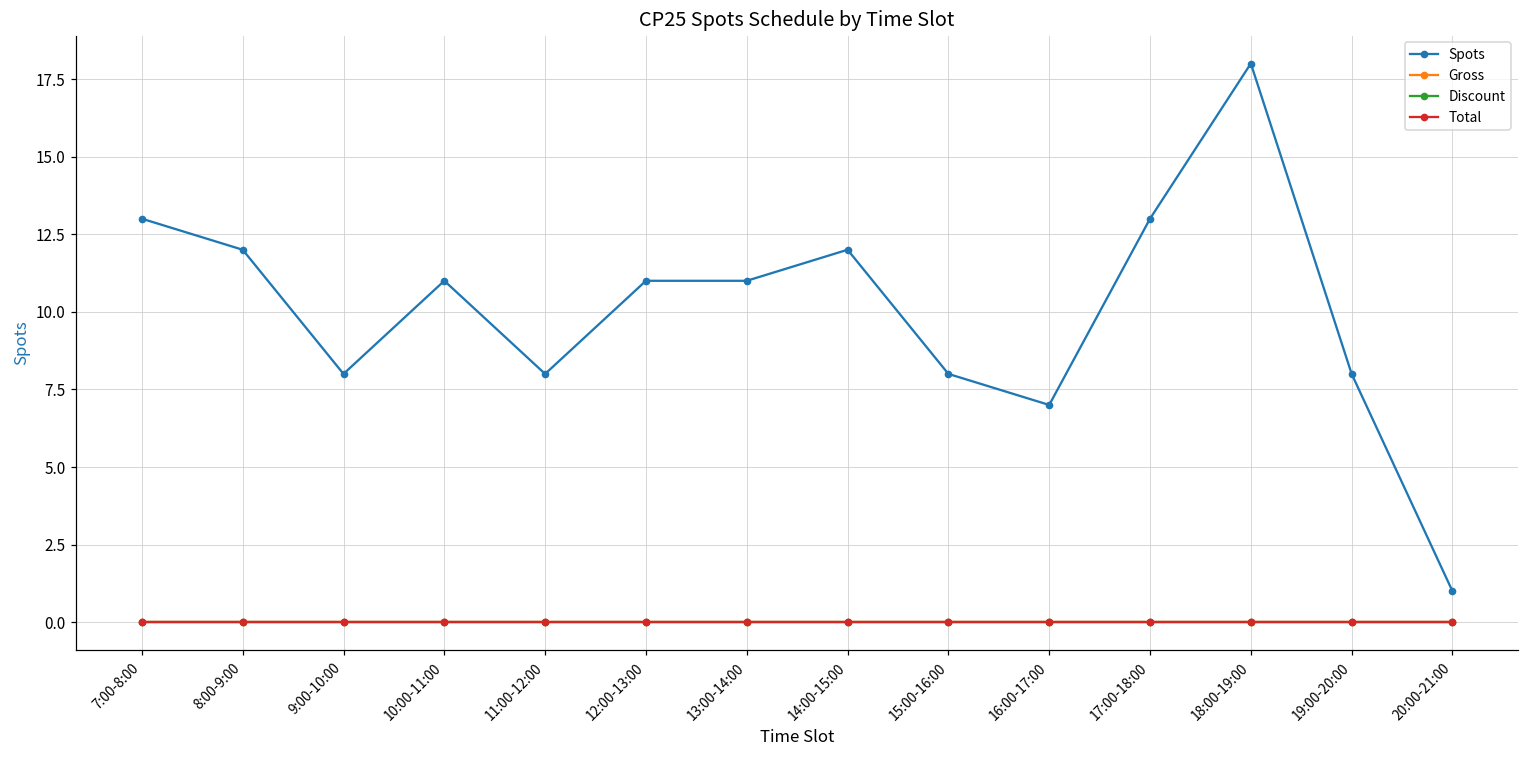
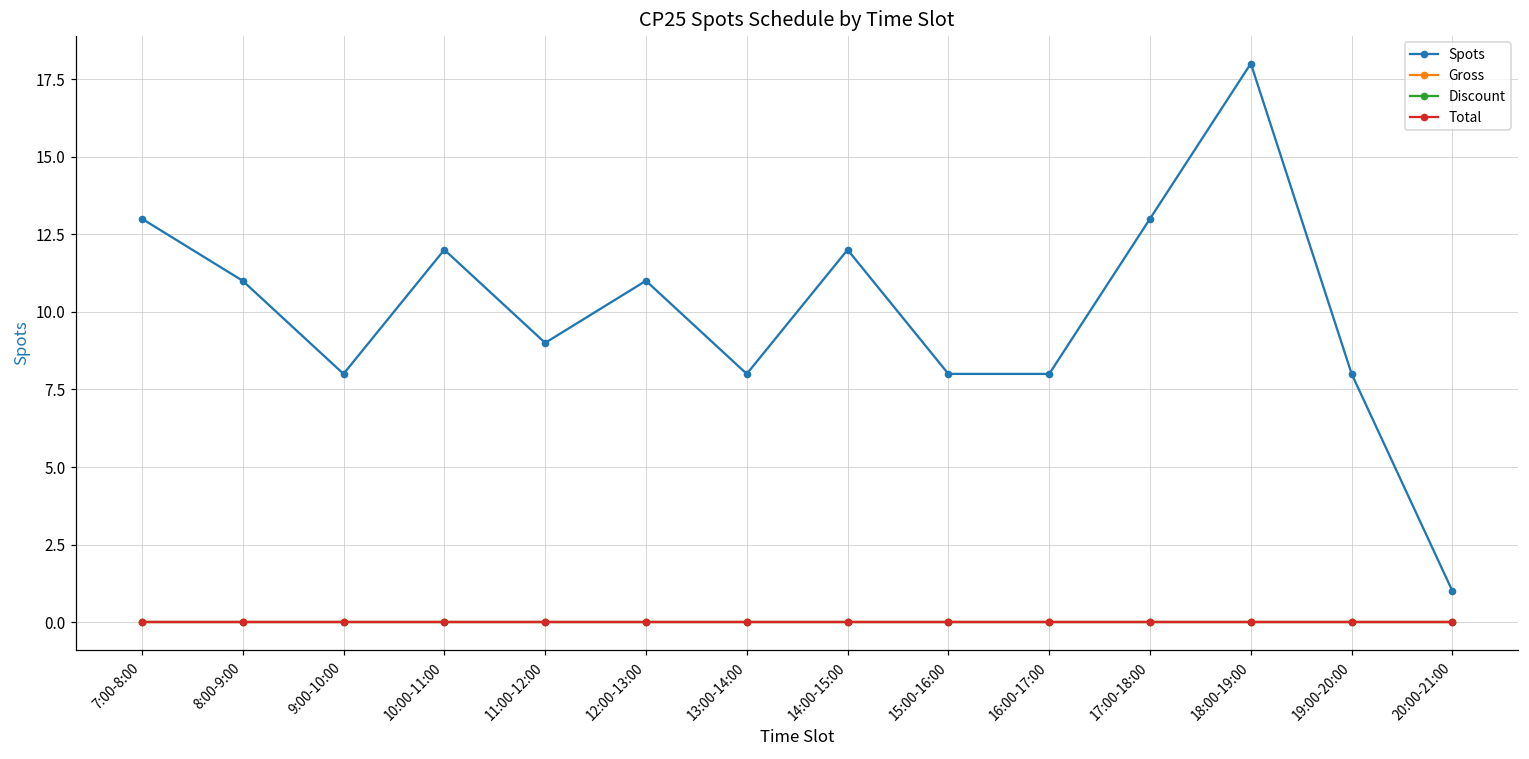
  {
    "Spots": {
      "7:00-8:00": 13,
-     "8:00-9:00": 12,
+     "8:00-9:00": 11,
      "9:00-10:00": 8,
-     "10:00-11:00": 11,
-     "11:00-12:00": 8,
+     "10:00-11:00": 12,
+     "11:00-12:00": 9,
      "12:00-13:00": 11,
-     "13:00-14:00": 11,
+     "13:00-14:00": 8,
      "14:00-15:00": 12,
      "15:00-16:00": 8,
-     "16:00-17:00": 7,
+     "16:00-17:00": 8,
      "17:00-18:00": 13,
      "18:00-19:00": 18,
      "19:00-20:00": 8,
      "20:00-21:00": 1
    },
    "Total": {
      "7:00-8:00": 0,
      "8:00-9:00": 0,
      "9:00-10:00": 0,
      "10:00-11:00": 0,
      "11:00-12:00": 0,
      "12:00-13:00": 0,
      "13:00-14:00": 0,
      "14:00-15:00": 0,
      "15:00-16:00": 0,
      "16:00-17:00": 0,
      "17:00-18:00": 0,
      "18:00-19:00": 0,
      "19:00-20:00": 0,
      "20:00-21:00": 0
    }
  }
